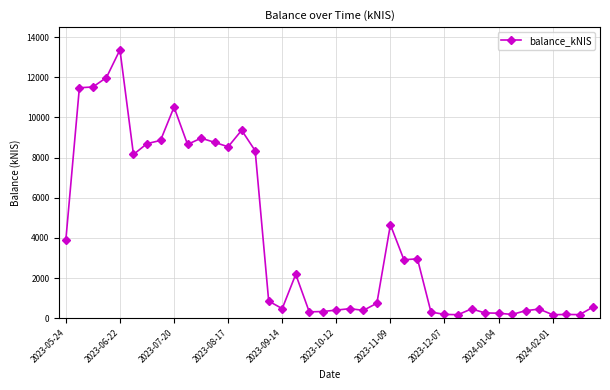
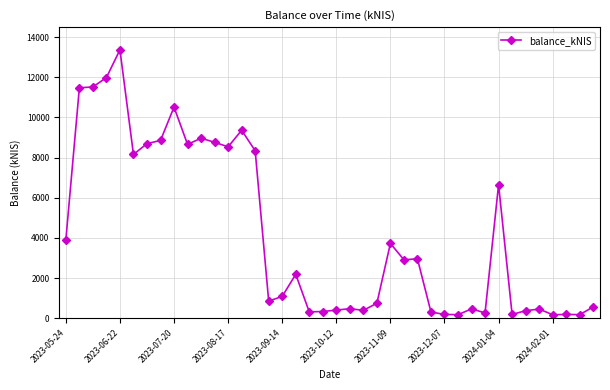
  {
    "2023-05-24": 3900,
    "2023-06-22": 13400,
    "2023-07-20": 10500,
    "2023-08-17": 8500,
-   "2023-09-14": 500,
+   "2023-09-14": 1100,
    "2023-10-12": 400,
-   "2023-11-09": 4700,
+   "2023-11-09": 3700,
    "2023-12-07": 200,
-   "2024-01-04": 300,
+   "2024-01-04": 6700,
    "2024-02-01": 200
  }
